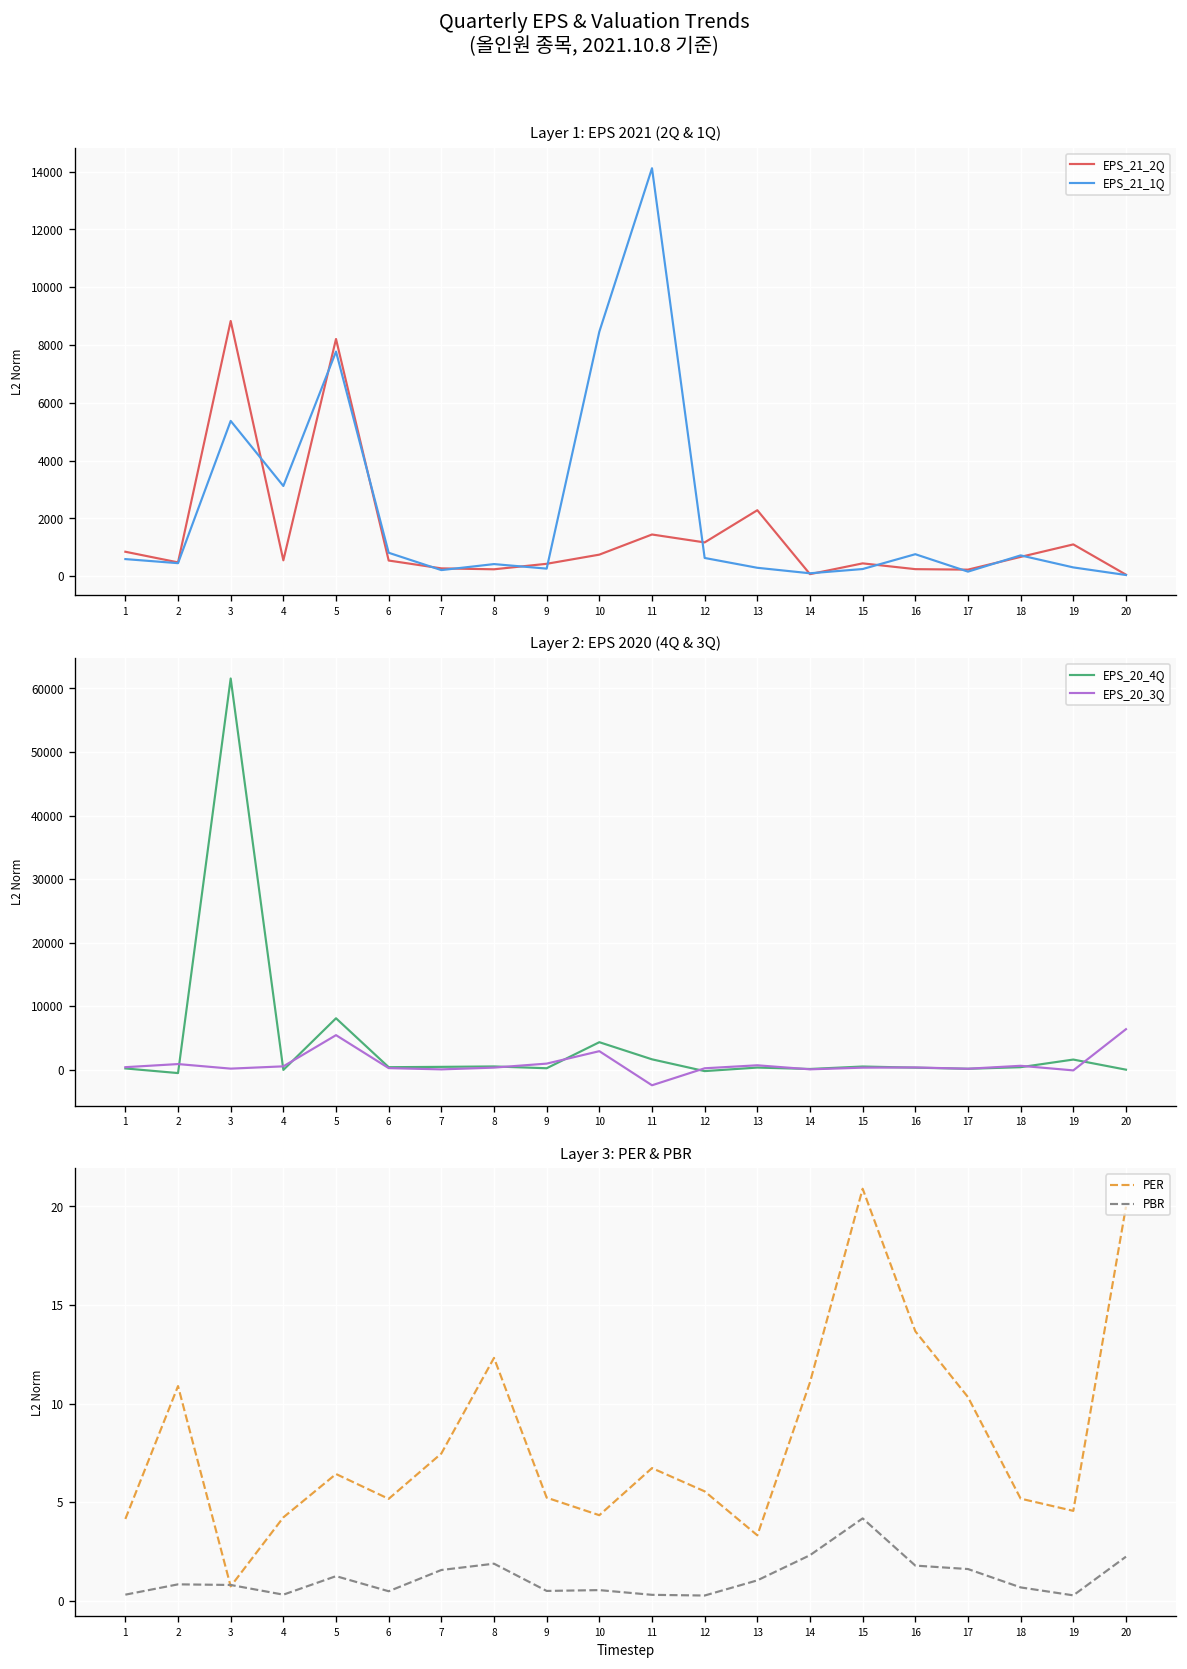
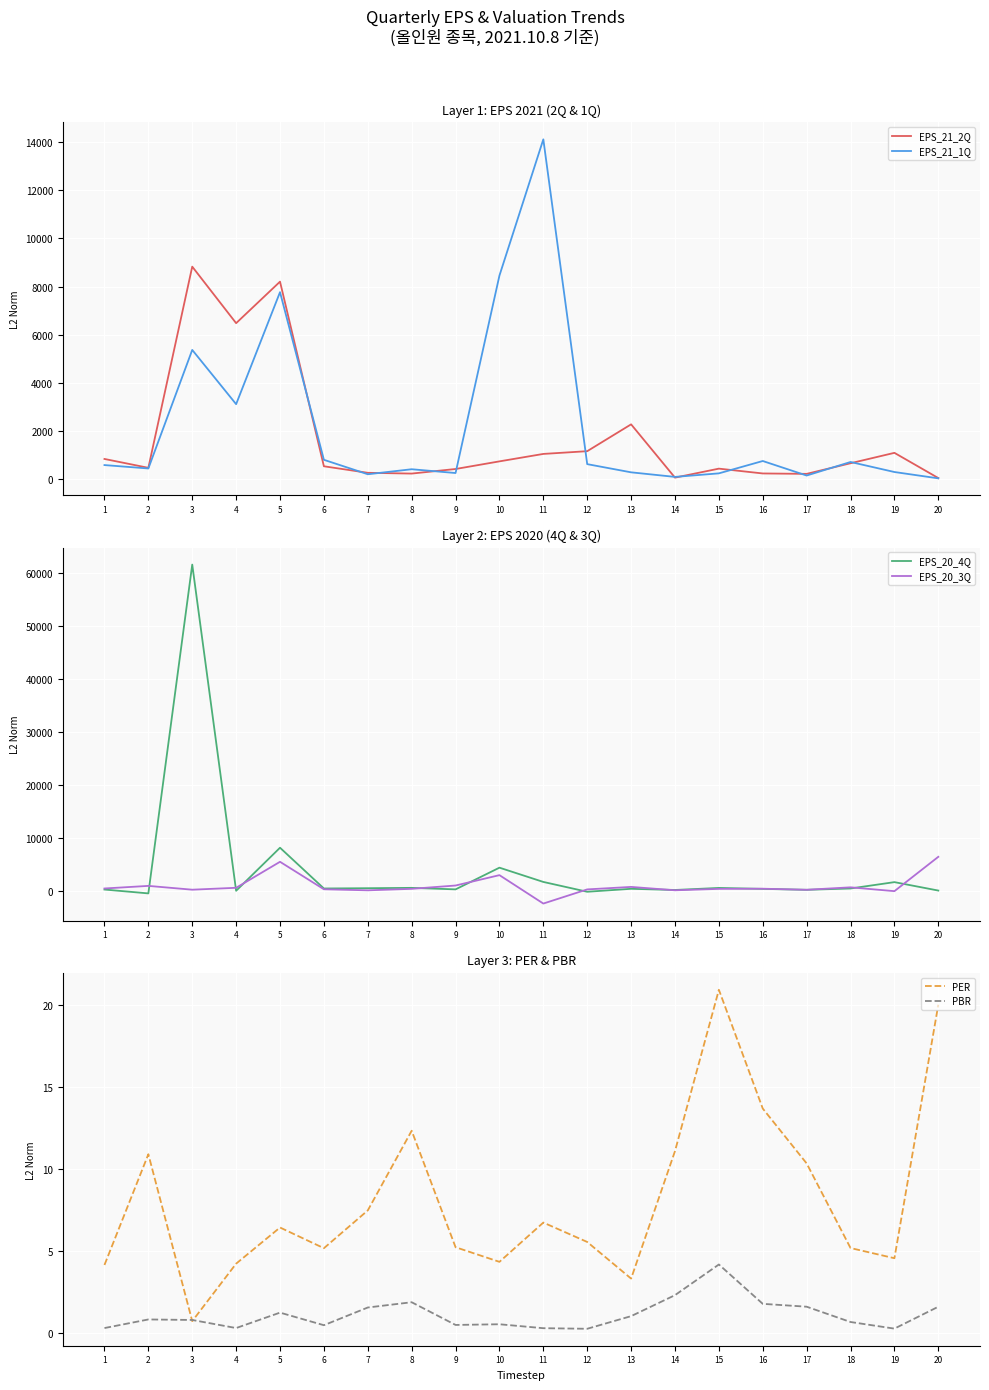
  {
    "Layer 1: EPS 2021 (2Q & 1Q)": {
      "EPS_21_2Q": {
        "1": 800,
        "3": 8800,
-       "4": 500,
+       "4": 6500,
        "5": 8200,
        "6": 500,
        "8": 200,
        "9": 400,
        "10": 700,
-       "11": 1400,
+       "11": 1100,
        "12": 1200,
        "13": 2300,
        "15": 400,
        "16": 200,
        "19": 1100
      },
      "EPS_21_1Q": {
        "1": 600,
        "3": 5400,
        "4": 3100,
        "5": 7800,
        "6": 800,
        "8": 400,
        "9": 300,
        "10": 8500,
        "11": 14100,
        "12": 600,
        "13": 300,
        "15": 200,
        "16": 800,
        "19": 300
      }
    },
    "Layer 2: EPS 2020 (4Q & 3Q)": {
      "EPS_20_4Q": {
        "2": -1000,
        "3": 62000,
        "4": 0,
        "5": 8000,
        "9": 0,
        "10": 4000,
        "11": 2000,
        "19": 2000,
        "20": 0
      },
      "EPS_20_3Q": {
        "2": 1000,
        "3": 0,
        "4": 1000,
        "5": 5000,
        "9": 1000,
        "10": 3000,
        "11": -2000,
        "19": 0,
        "20": 6000
      }
    },
    "Layer 3: PER & PBR": {
      "PER": {
        "1": 4.2,
        "2": 10.9,
        "4": 4.2,
        "5": 6.4,
        "6": 5.2,
        "7": 7.5,
        "8": 12.3,
        "9": 5.2,
        "10": 4.3,
        "11": 6.7,
        "12": 5.6,
        "13": 3.3,
        "14": 11.1,
        "15": 20.9,
        "16": 13.7,
        "17": 10.3,
        "18": 5.2,
        "19": 4.6
      },
      "PBR": {
        "1": 0.3,
        "2": 0.8,
        "4": 0.3,
        "5": 1.2,
        "6": 0.5,
        "7": 1.6,
        "8": 1.9,
        "9": 0.5,
        "10": 0.5,
        "11": 0.3,
        "12": 0.3,
        "13": 1.0,
        "14": 2.3,
        "15": 4.2,
        "16": 1.8,
        "17": 1.6,
        "18": 0.7,
        "19": 0.3,
-       "20": 2.2
+       "20": 1.6
      }
    }
  }
